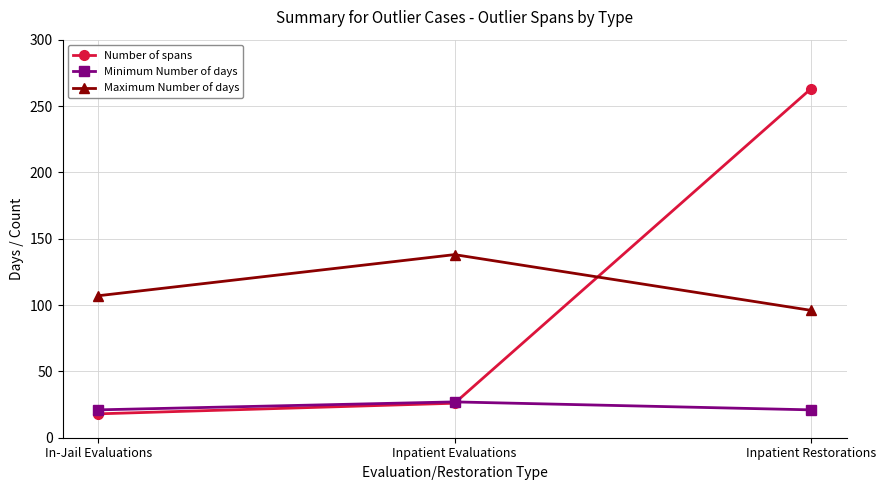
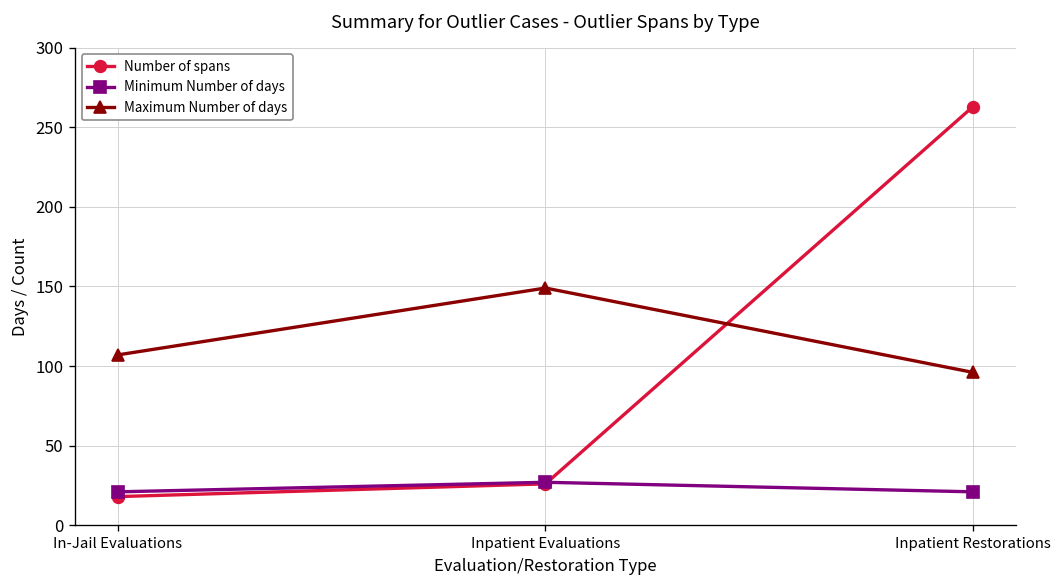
  {
    "Number of spans": {
      "In-Jail Evaluations": 18,
      "Inpatient Restorations": 263
    },
    "Minimum Number of days": {
      "In-Jail Evaluations": 21,
      "Inpatient Restorations": 21
    },
    "Maximum Number of days": {
      "In-Jail Evaluations": 107,
-     "Inpatient Evaluations": 138,
+     "Inpatient Evaluations": 149,
      "Inpatient Restorations": 96
    }
  }
